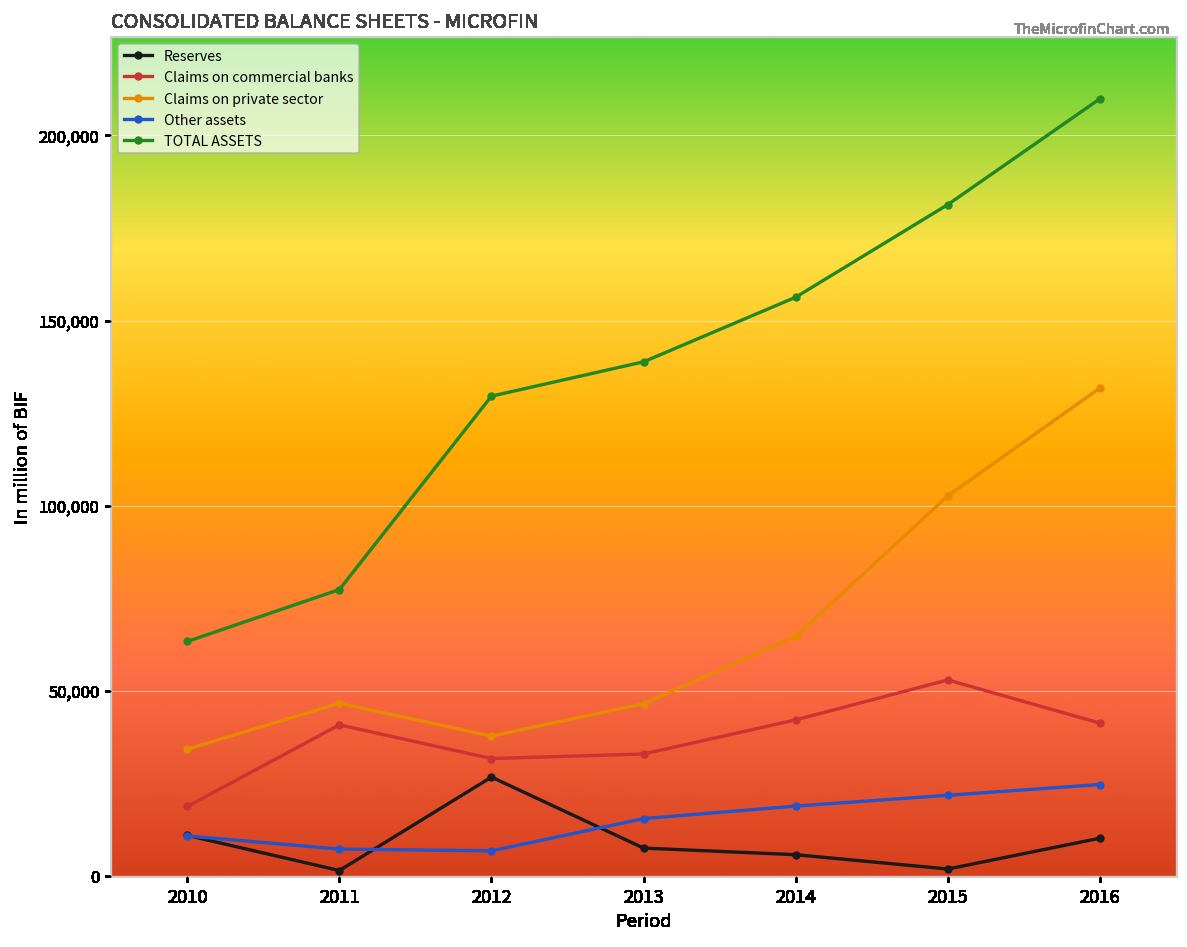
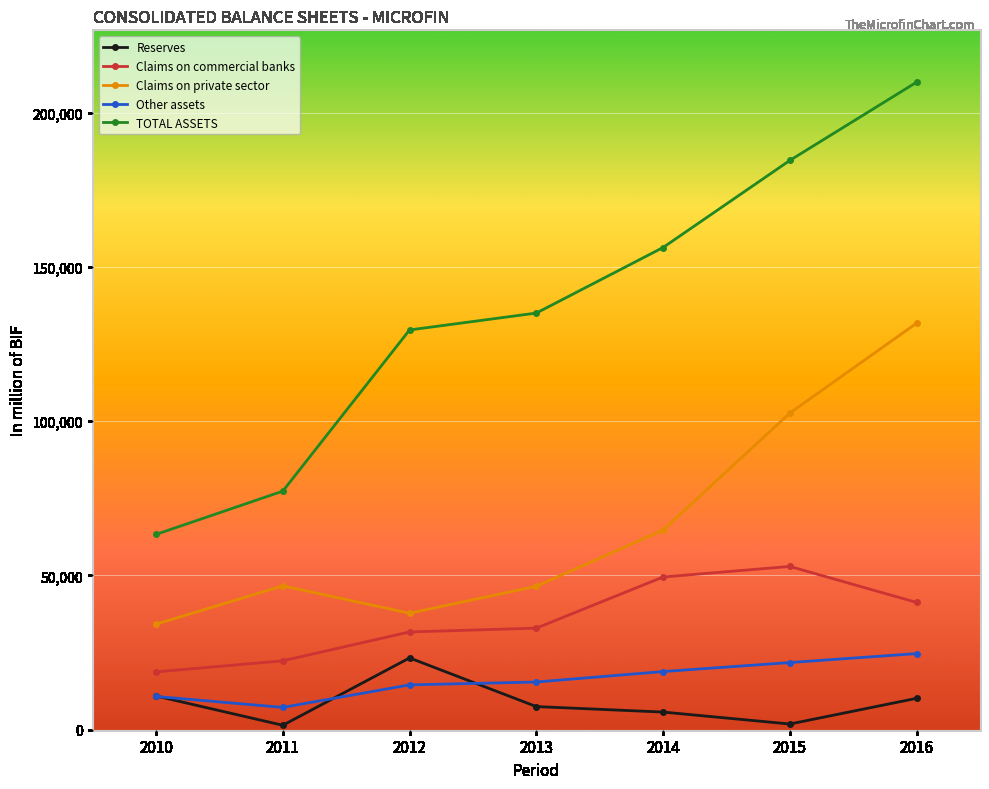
  {
    "Reserves": {
      "2011": "1,000",
-     "2012": "27,000",
+     "2012": "23,000",
      "2013": "8,000",
      "2014": "6,000",
      "2015": "2,000",
      "2016": "10,000"
    },
    "Claims on commercial banks": {
      "2010": "19,000",
-     "2011": "41,000",
+     "2011": "22,000",
      "2012": "32,000",
      "2013": "33,000",
-     "2014": "42,000",
+     "2014": "50,000",
      "2015": "53,000",
      "2016": "41,000"
    },
    "Claims on private sector": {
      "2010": "34,000",
      "2011": "47,000",
      "2012": "38,000",
      "2013": "46,000",
      "2014": "65,000",
      "2015": "103,000",
      "2016": "132,000"
    },
    "Other assets": {
      "2011": "7,000",
-     "2012": "7,000",
+     "2012": "15,000",
      "2013": "15,000",
      "2014": "19,000",
      "2015": "22,000",
      "2016": "25,000"
    },
    "TOTAL ASSETS": {
      "2010": "63,000",
      "2011": "77,000",
      "2012": "130,000",
-     "2013": "139,000",
+     "2013": "135,000",
      "2014": "156,000",
-     "2015": "181,000",
+     "2015": "185,000",
      "2016": "210,000"
    }
  }
